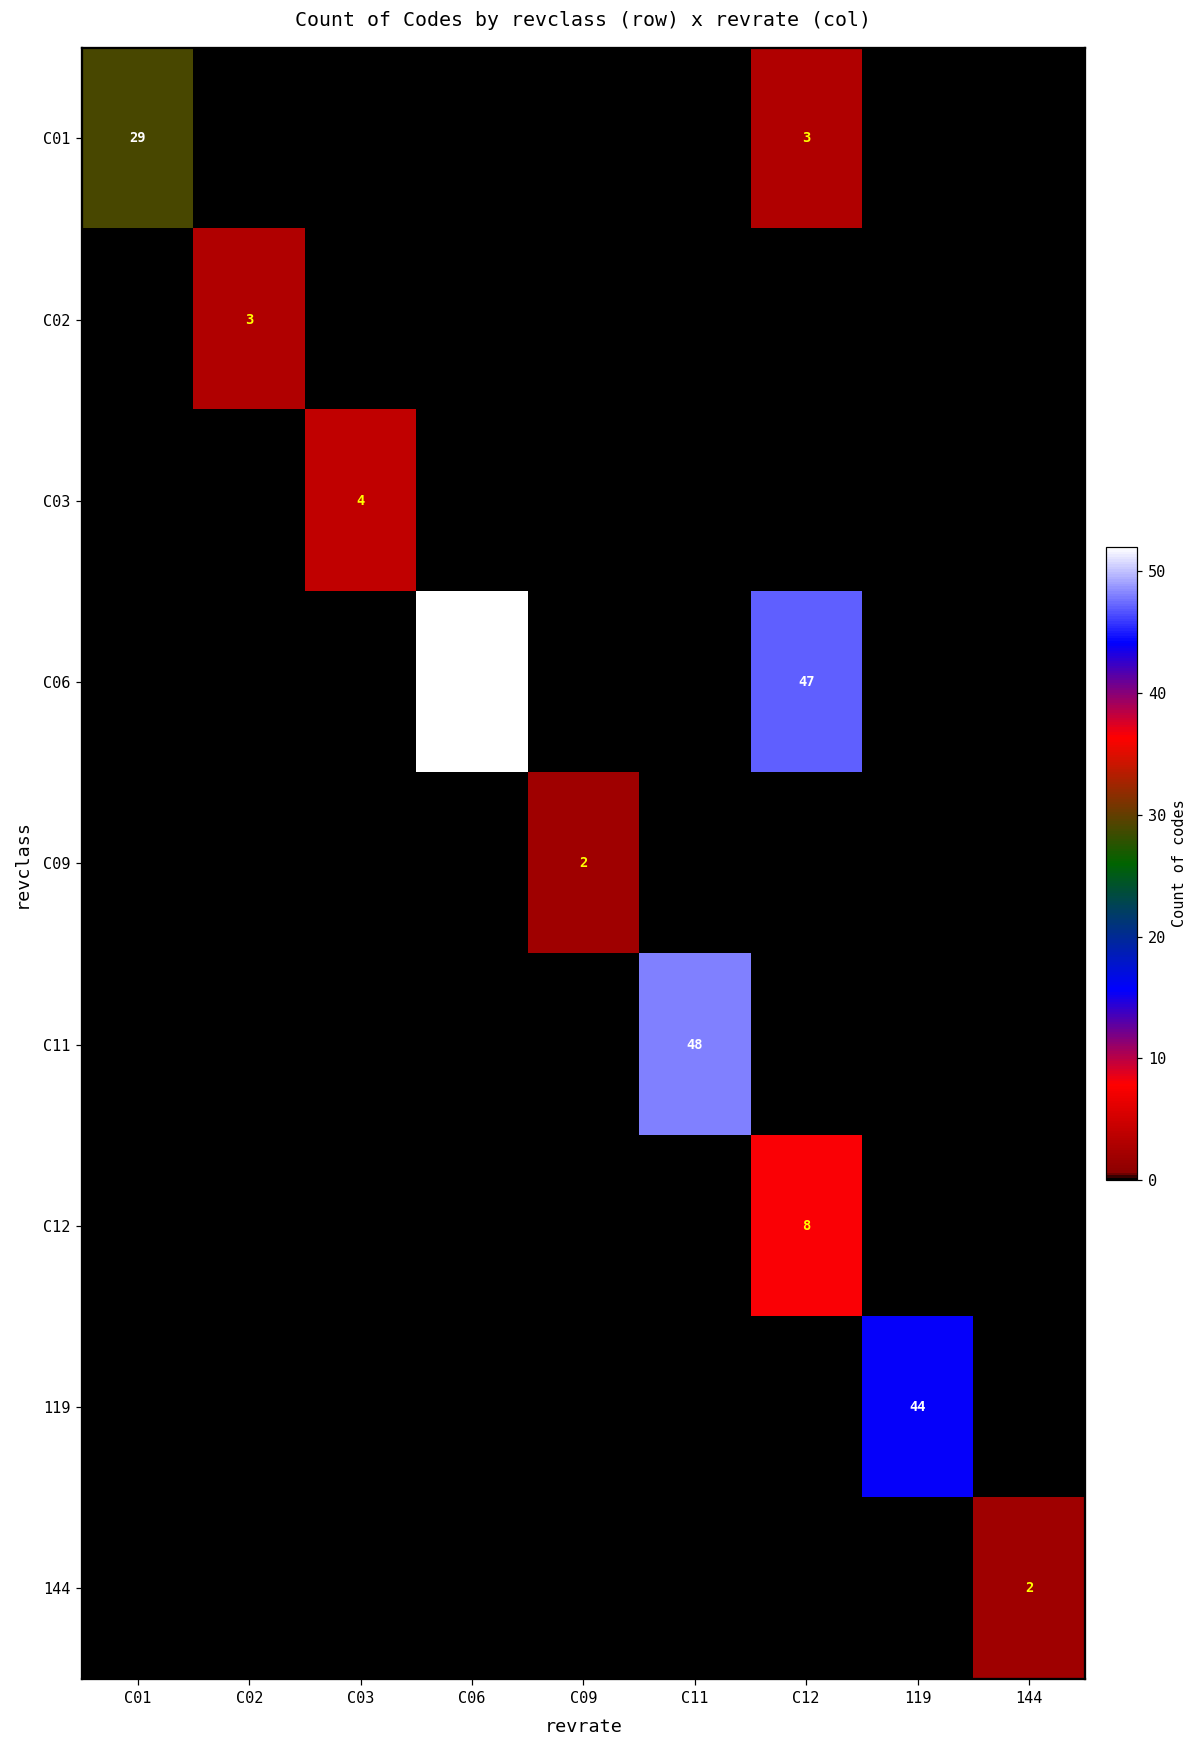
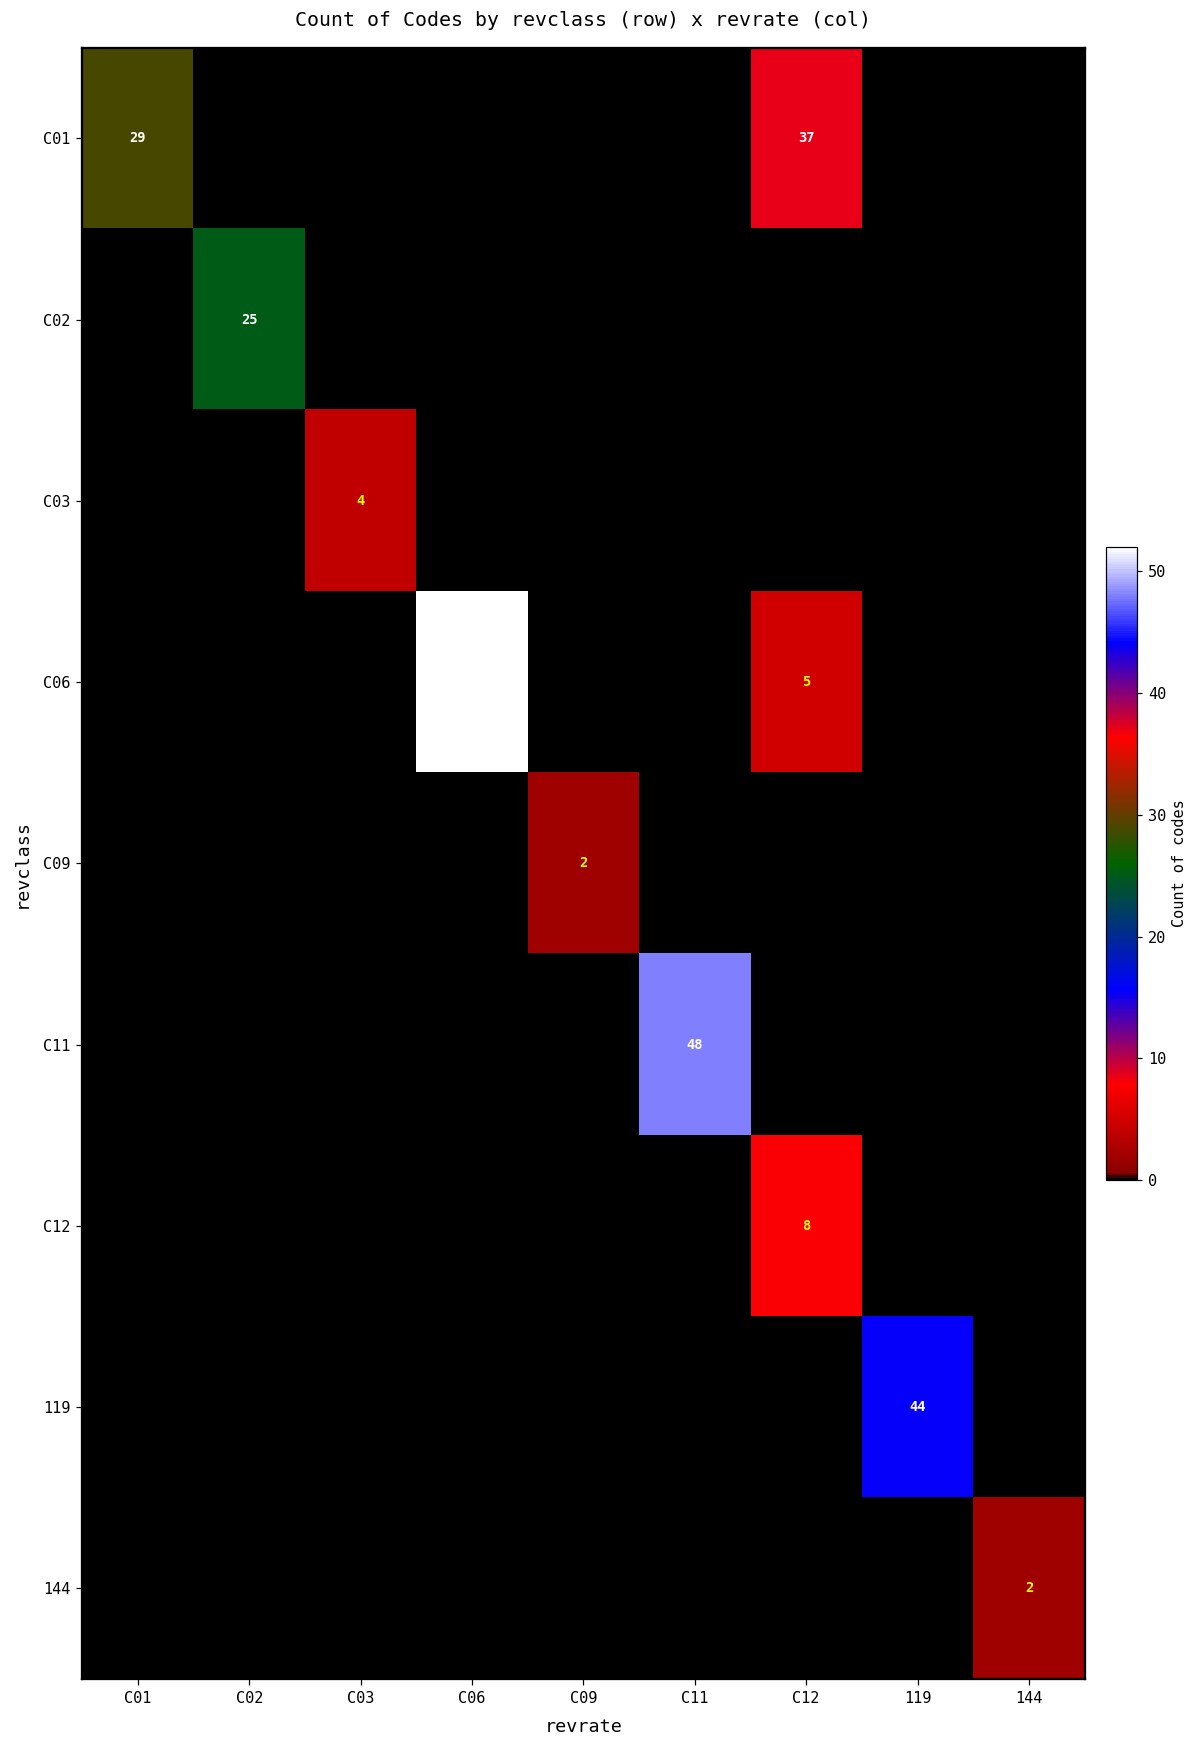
  {
    "C01": {
      "C01": 29,
-     "C12": 3
+     "C12": 37
    },
    "C02": {
-     "C02": 3
+     "C02": 25
    },
    "C03": {
      "C03": 4
    },
    "C06": {
-     "C12": 47
+     "C12": 5
    },
    "C09": {
      "C09": 2
    },
    "C11": {
      "C11": 48
    },
    "C12": {
      "C12": 8
    },
    "119": {
      "119": 44
    },
    "144": {
      "144": 2
    }
  }
